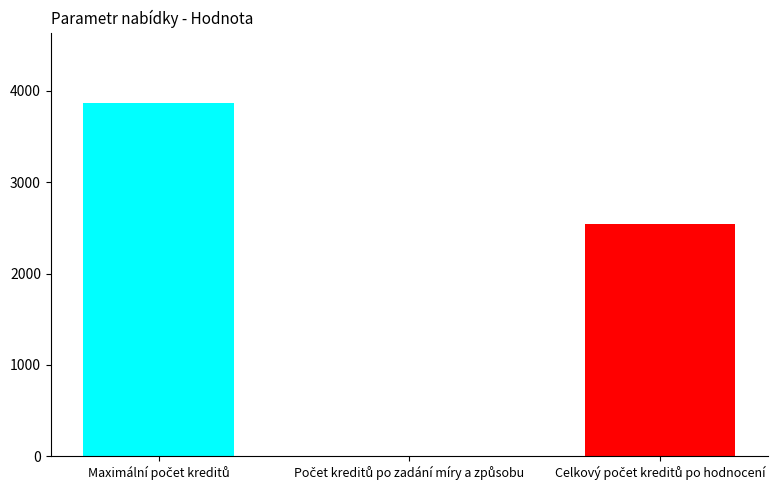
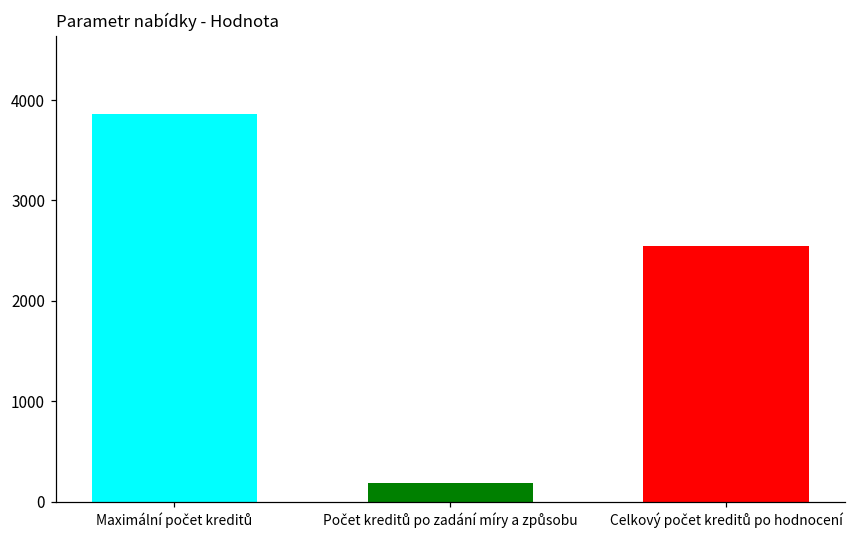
  {
    "Maximální počet kreditů": 3900,
-   "Počet kreditů po zadání míry a způsobu": 0,
+   "Počet kreditů po zadání míry a způsobu": 200,
    "Celkový počet kreditů po hodnocení": 2500
  }
